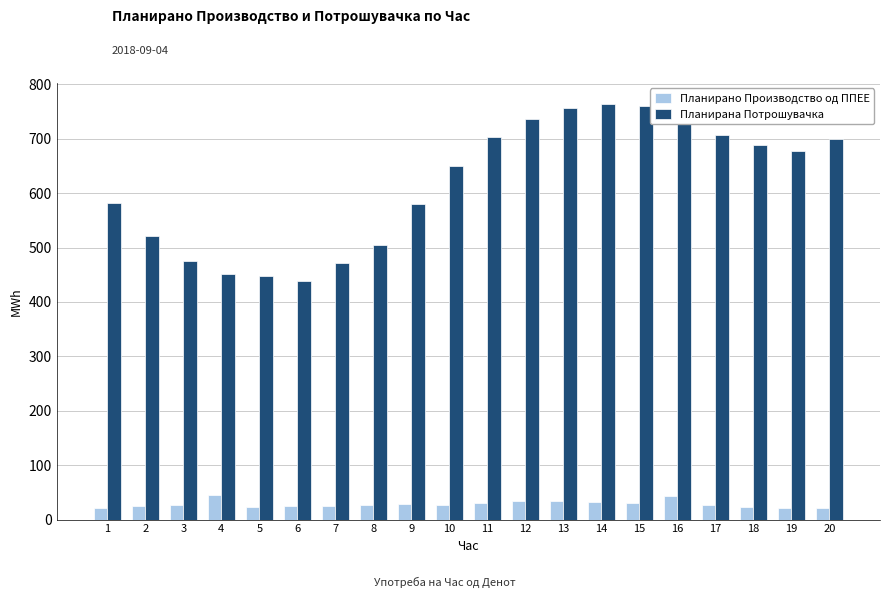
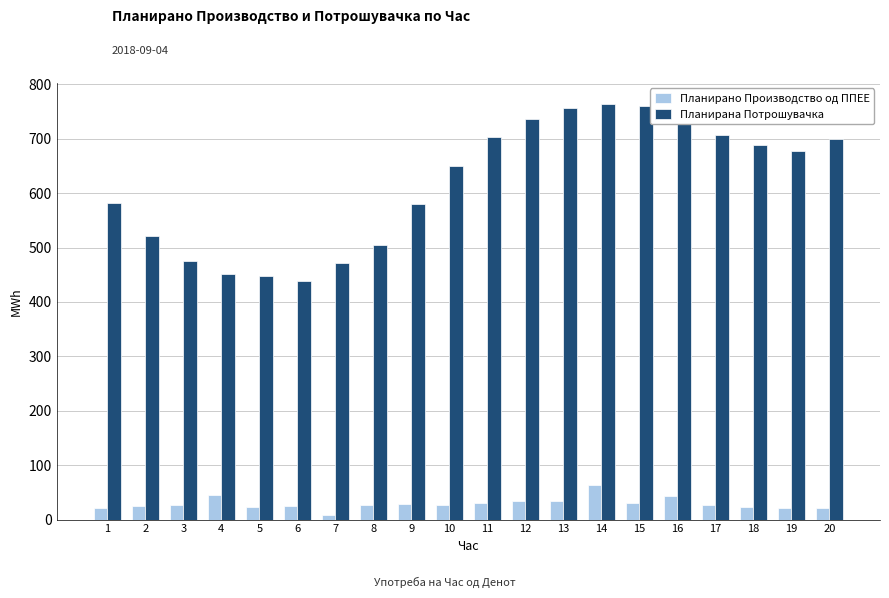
  {
    "Планирано Производство од ППЕЕ": {
      "1": 20,
      "2": 30,
      "3": 30,
      "4": 40,
      "5": 20,
      "6": 20,
-     "7": 30,
+     "7": 10,
      "8": 30,
      "9": 30,
      "10": 30,
      "11": 30,
      "12": 30,
      "13": 30,
-     "14": 30,
+     "14": 60,
      "15": 30,
      "16": 40,
      "17": 30,
      "18": 20,
      "19": 20,
      "20": 20
    },
    "Планирана Потрошувачка": {
      "1": 580,
      "2": 520,
      "3": 470,
      "4": 450,
      "5": 450,
      "6": 440,
      "7": 470,
      "8": 500,
      "9": 580,
      "10": 650,
      "11": 700,
      "12": 740,
      "13": 760,
      "14": 760,
      "15": 760,
      "17": 710,
      "18": 690,
      "19": 680,
      "20": 700
    }
  }
